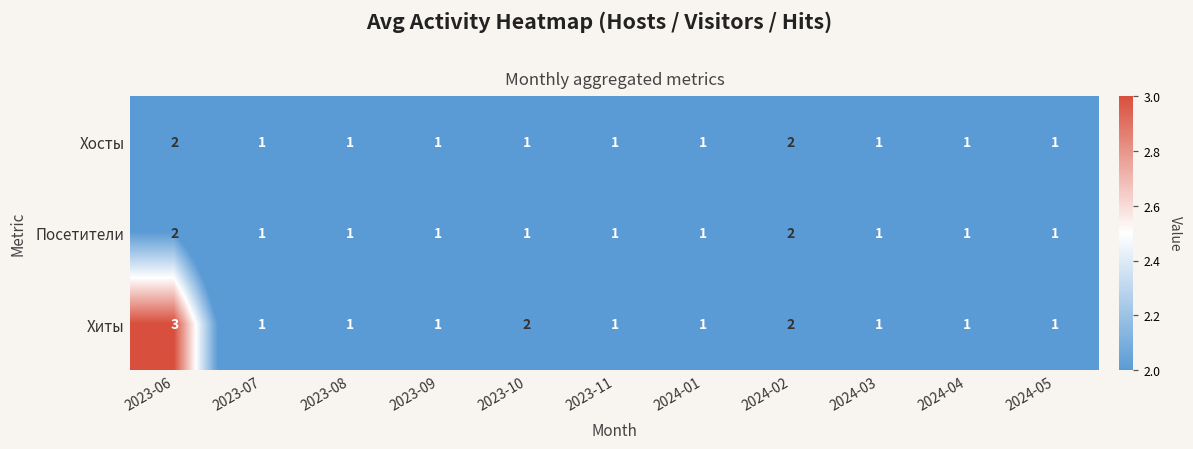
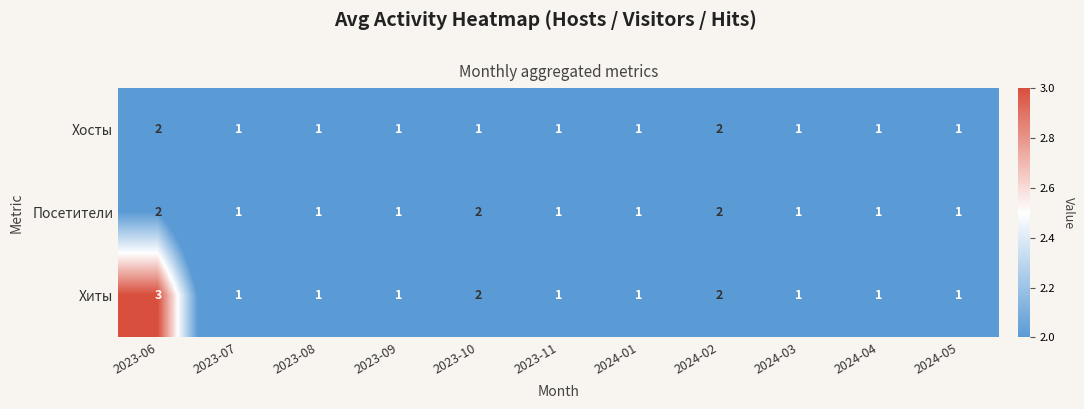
  {
    "Хосты": {
      "2023-06": 2,
      "2023-07": 1,
      "2023-08": 1,
      "2023-09": 1,
      "2023-10": 1,
      "2023-11": 1,
      "2024-01": 1,
      "2024-02": 2,
      "2024-03": 1,
      "2024-04": 1,
      "2024-05": 1
    },
    "Посетители": {
      "2023-06": 2,
      "2023-07": 1,
      "2023-08": 1,
      "2023-09": 1,
-     "2023-10": 1,
+     "2023-10": 2,
      "2023-11": 1,
      "2024-01": 1,
      "2024-02": 2,
      "2024-03": 1,
      "2024-04": 1,
      "2024-05": 1
    },
    "Хиты": {
      "2023-06": 3,
      "2023-07": 1,
      "2023-08": 1,
      "2023-09": 1,
      "2023-10": 2,
      "2023-11": 1,
      "2024-01": 1,
      "2024-02": 2,
      "2024-03": 1,
      "2024-04": 1,
      "2024-05": 1
    }
  }
